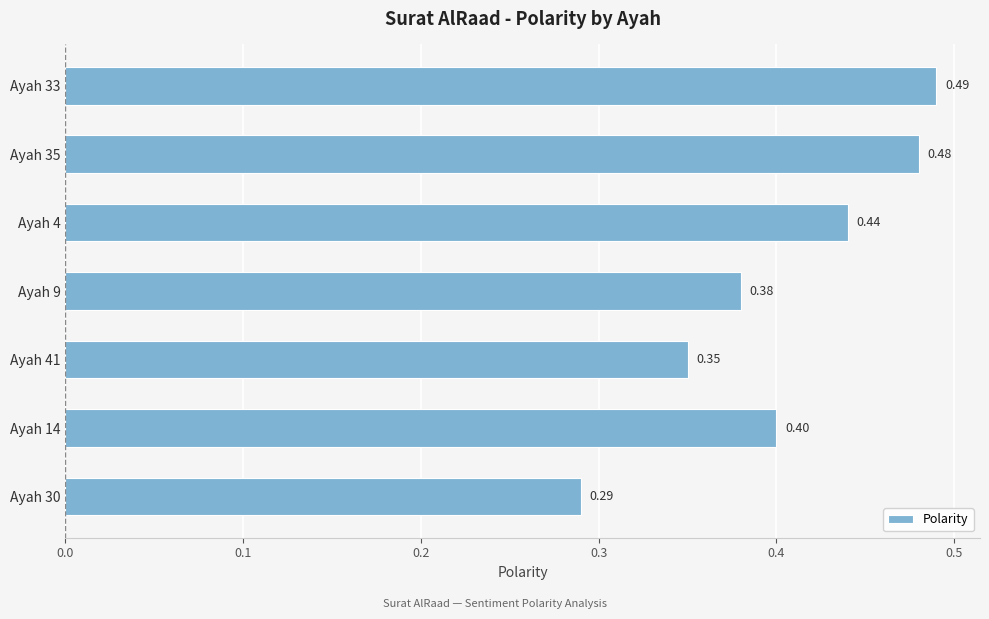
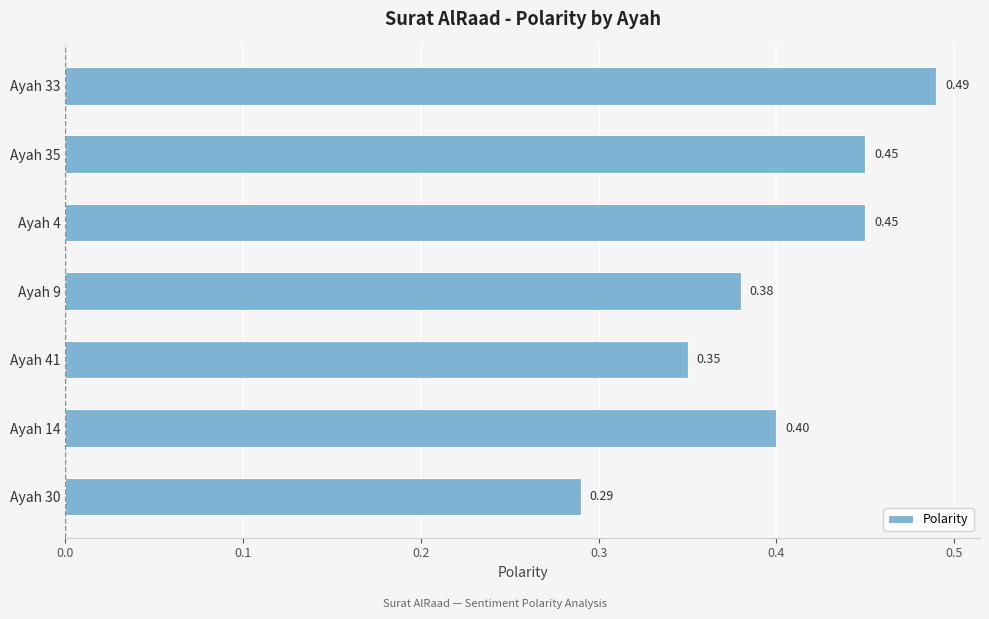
  {
    "Ayah 33": 0.49,
-   "Ayah 35": 0.48,
-   "Ayah 4": 0.44,
+   "Ayah 35": 0.45,
+   "Ayah 4": 0.45,
    "Ayah 9": 0.38,
    "Ayah 41": 0.35,
    "Ayah 14": 0.40,
    "Ayah 30": 0.29
  }
